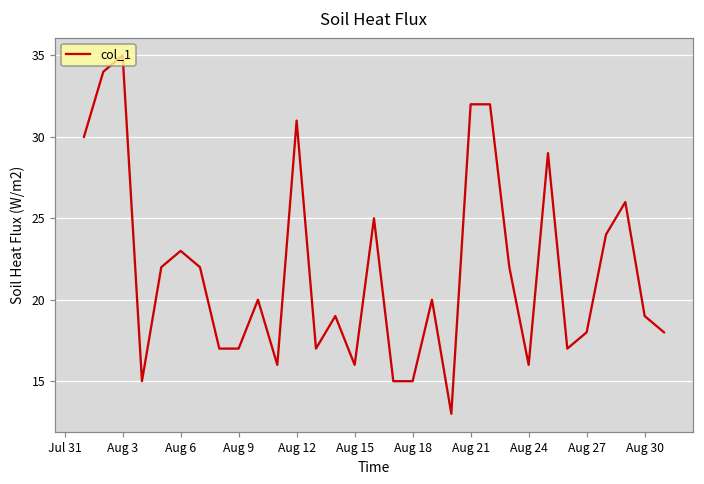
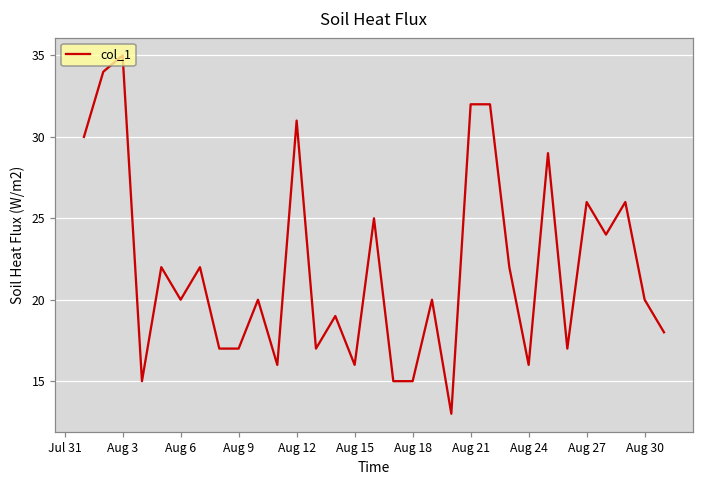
  {
-   "Aug 6": 23,
+   "Aug 6": 20,
    "Aug 9": 17,
    "Aug 12": 31,
    "Aug 15": 16,
    "Aug 18": 15,
    "Aug 21": 32,
    "Aug 24": 16,
-   "Aug 27": 18,
-   "Aug 30": 19
+   "Aug 27": 26,
+   "Aug 30": 20
  }
